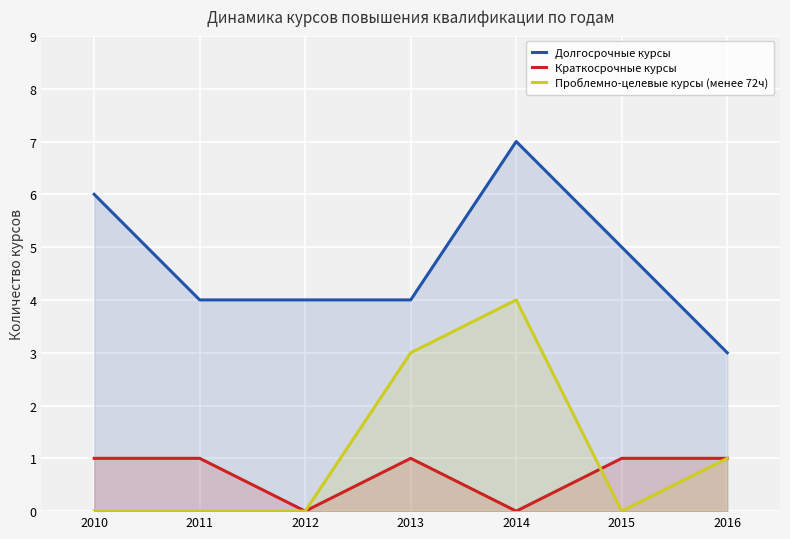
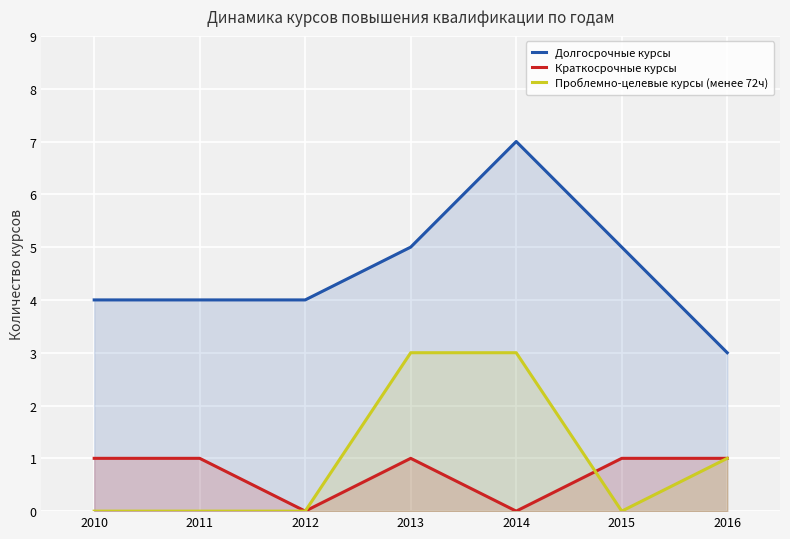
  {
    "Долгосрочные курсы": {
-     "2010": 6,
+     "2010": 4,
      "2011": 4,
      "2012": 4,
-     "2013": 4,
+     "2013": 5,
      "2014": 7,
      "2015": 5,
      "2016": 3
    },
    "Краткосрочные курсы": {
      "2010": 1,
      "2011": 1,
      "2013": 1,
      "2014": 0,
      "2015": 1
    },
    "Проблемно-целевые курсы (менее 72ч)": {
      "2010": 0,
      "2011": 0,
      "2013": 3,
-     "2014": 4,
+     "2014": 3,
      "2015": 0
    }
  }
